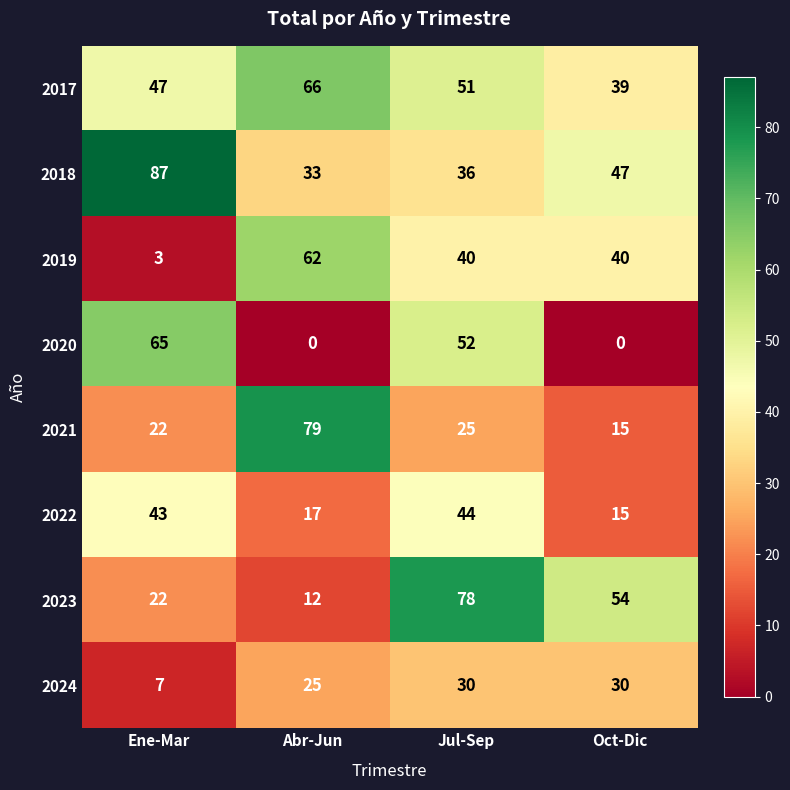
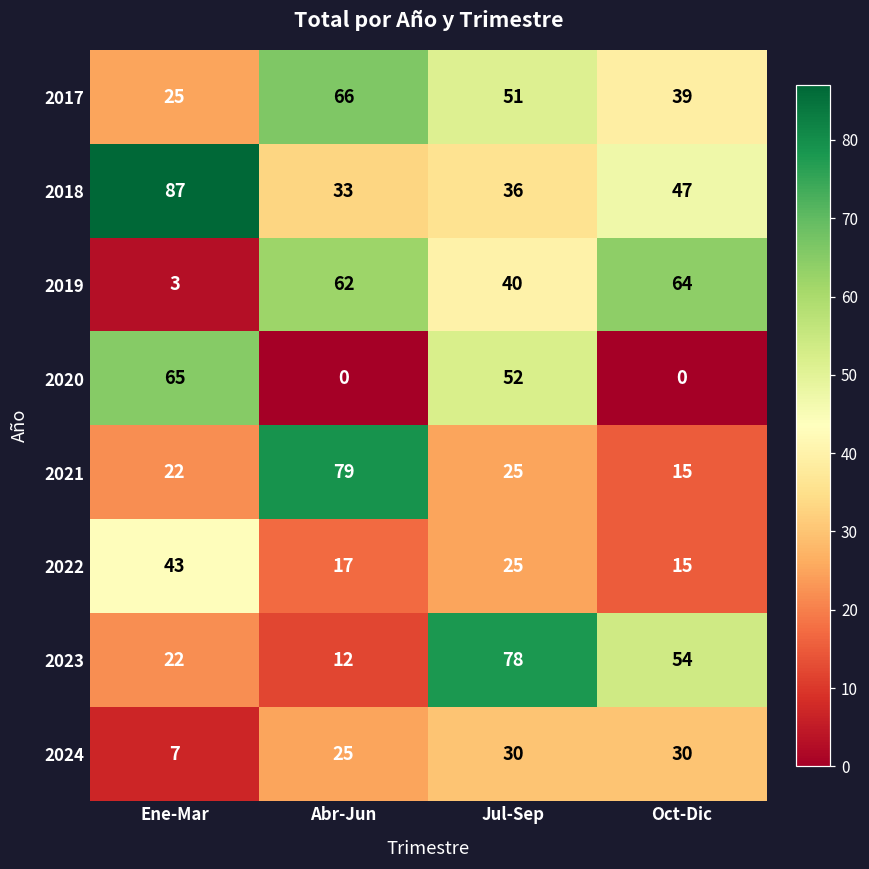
  {
    "2017": {
-     "Ene-Mar": 47,
+     "Ene-Mar": 25,
      "Abr-Jun": 66,
      "Jul-Sep": 51,
      "Oct-Dic": 39
    },
    "2018": {
      "Ene-Mar": 87,
      "Abr-Jun": 33,
      "Jul-Sep": 36,
      "Oct-Dic": 47
    },
    "2019": {
      "Ene-Mar": 3,
      "Abr-Jun": 62,
      "Jul-Sep": 40,
-     "Oct-Dic": 40
+     "Oct-Dic": 64
    },
    "2020": {
      "Ene-Mar": 65,
      "Abr-Jun": 0,
      "Jul-Sep": 52,
      "Oct-Dic": 0
    },
    "2021": {
      "Ene-Mar": 22,
      "Abr-Jun": 79,
      "Jul-Sep": 25,
      "Oct-Dic": 15
    },
    "2022": {
      "Ene-Mar": 43,
      "Abr-Jun": 17,
-     "Jul-Sep": 44,
+     "Jul-Sep": 25,
      "Oct-Dic": 15
    },
    "2023": {
      "Ene-Mar": 22,
      "Abr-Jun": 12,
      "Jul-Sep": 78,
      "Oct-Dic": 54
    },
    "2024": {
      "Ene-Mar": 7,
      "Abr-Jun": 25,
      "Jul-Sep": 30,
      "Oct-Dic": 30
    }
  }
